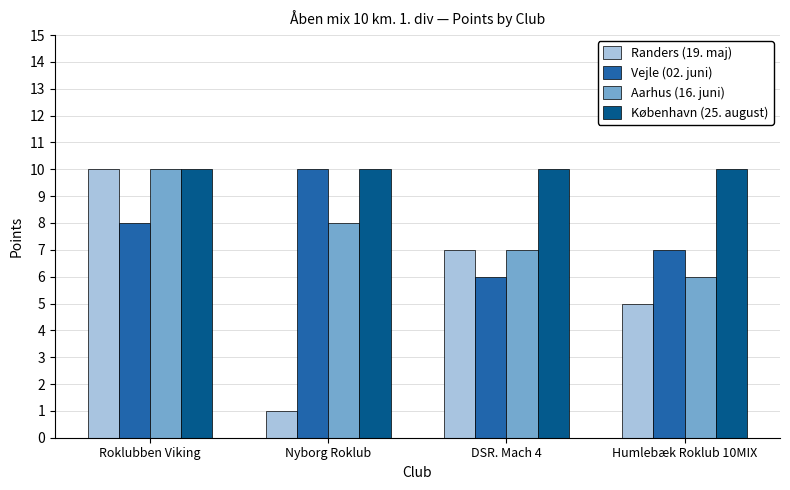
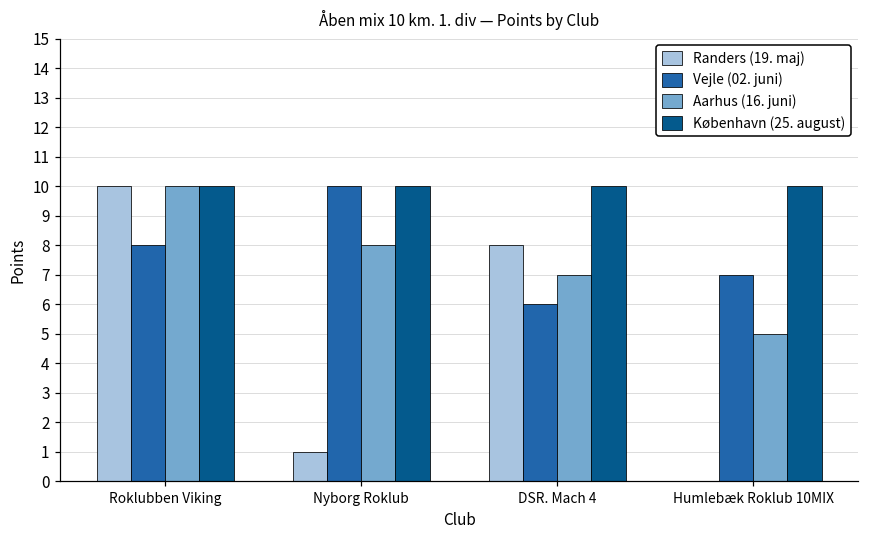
  {
    "Randers (19. maj)": {
      "Roklubben Viking": 10,
      "Nyborg Roklub": 1,
-     "DSR. Mach 4": 7,
-     "Humlebæk Roklub 10MIX": 5
+     "DSR. Mach 4": 8,
+     "Humlebæk Roklub 10MIX": 0
    },
    "Aarhus (16. juni)": {
      "Roklubben Viking": 10,
      "Nyborg Roklub": 8,
      "DSR. Mach 4": 7,
-     "Humlebæk Roklub 10MIX": 6
+     "Humlebæk Roklub 10MIX": 5
    }
  }
